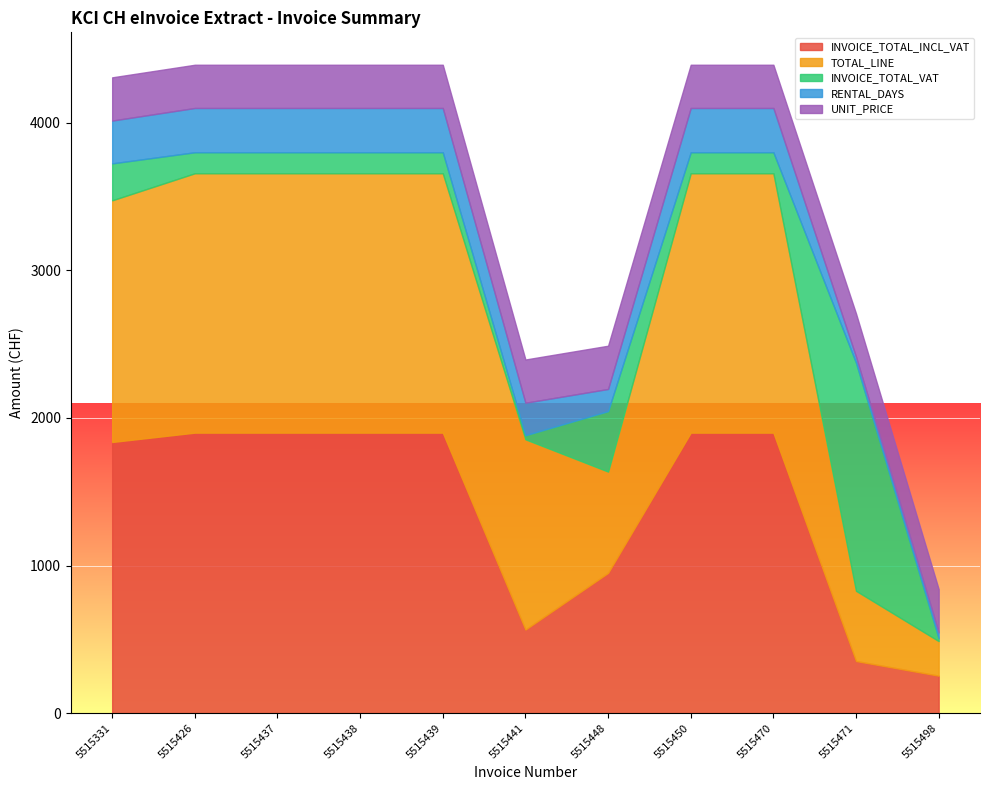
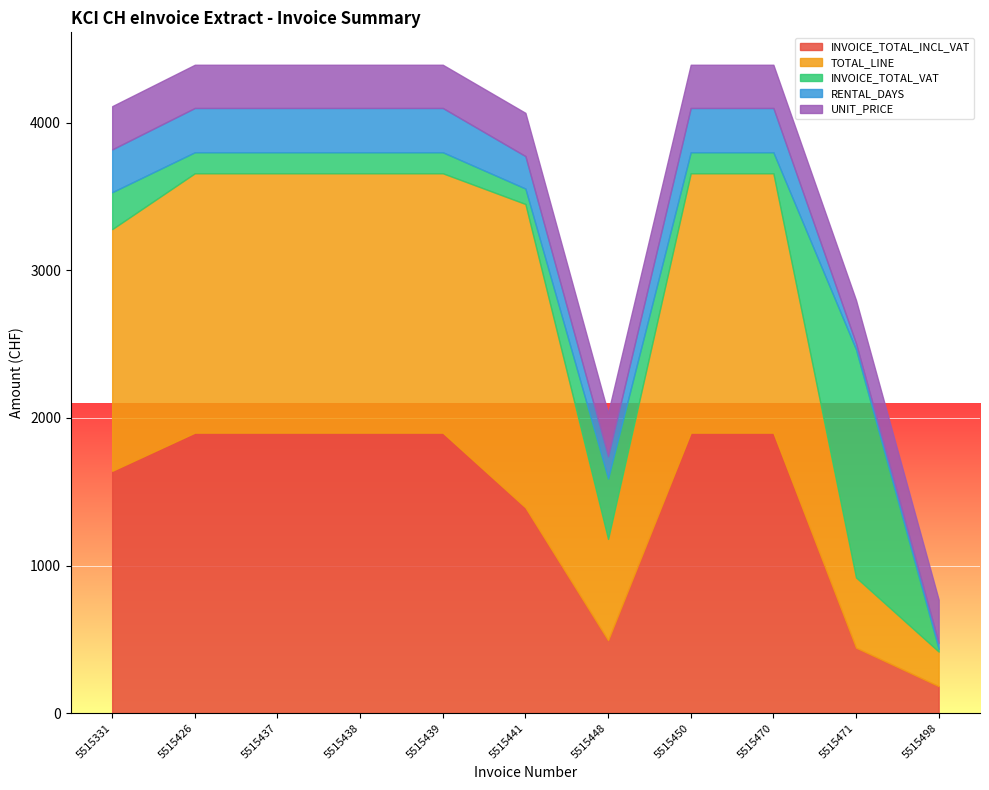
  {
    "INVOICE_TOTAL_INCL_VAT": {
-     "5515331": 1840,
+     "5515331": 1640,
      "5515426": 1900,
      "5515437": 1900,
      "5515438": 1900,
      "5515439": 1900,
-     "5515441": 570,
-     "5515448": 950,
+     "5515441": 1390,
+     "5515448": 490,
      "5515450": 1900,
      "5515470": 1900,
-     "5515471": 350,
-     "5515498": 250
+     "5515471": 440,
+     "5515498": 180
    },
    "TOTAL_LINE": {
      "5515331": 1640,
      "5515426": 1760,
      "5515437": 1760,
      "5515438": 1760,
      "5515439": 1760,
-     "5515441": 1290,
+     "5515441": 2060,
      "5515448": 690,
      "5515450": 1760,
      "5515470": 1760,
      "5515471": 480,
      "5515498": 230
    },
    "INVOICE_TOTAL_VAT": {
      "5515331": 250,
      "5515426": 140,
      "5515437": 140,
      "5515438": 140,
      "5515439": 140,
-     "5515441": 30,
+     "5515441": 100,
      "5515448": 410,
      "5515450": 140,
      "5515470": 140,
      "5515471": 1550,
      "5515498": 20
    },
    "RENTAL_DAYS": {
      "5515331": 290,
      "5515426": 300,
      "5515437": 300,
      "5515438": 300,
      "5515439": 300,
      "5515441": 220,
      "5515448": 150,
      "5515450": 300,
      "5515470": 300,
      "5515471": 40,
      "5515498": 40
    },
    "UNIT_PRICE": {
      "5515331": 290,
      "5515426": 290,
      "5515437": 290,
      "5515438": 290,
      "5515439": 290,
      "5515441": 290,
      "5515448": 290,
      "5515450": 290,
      "5515470": 290,
      "5515471": 290,
      "5515498": 290
    }
  }
